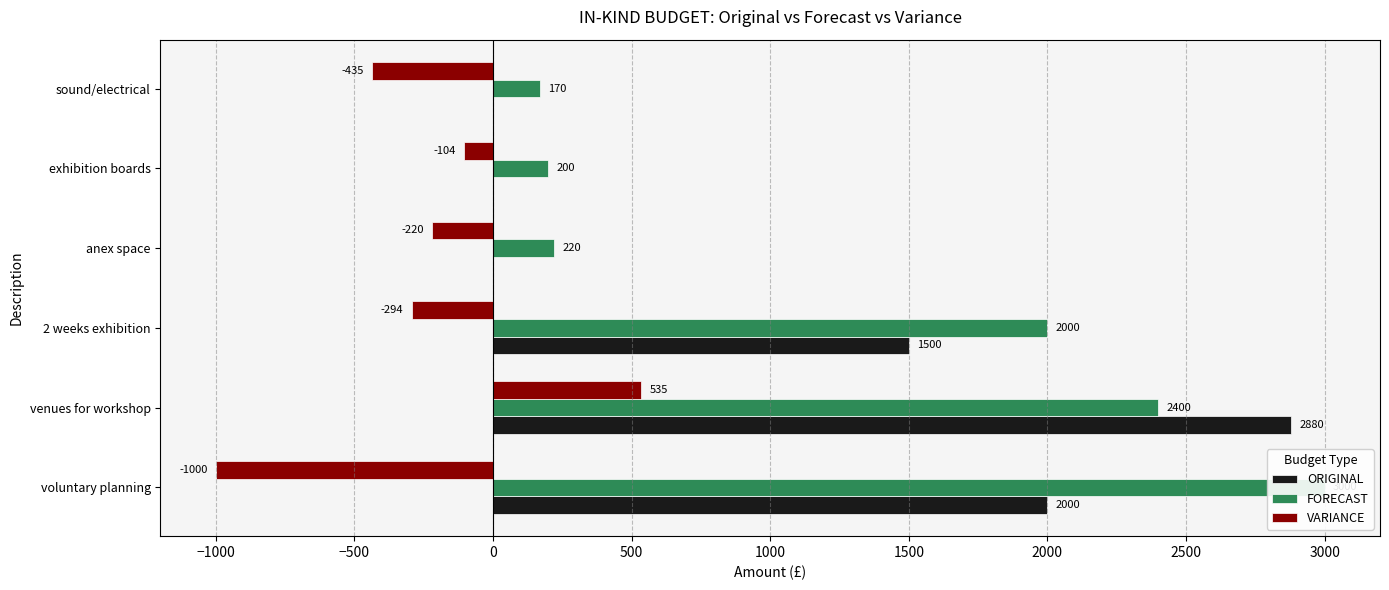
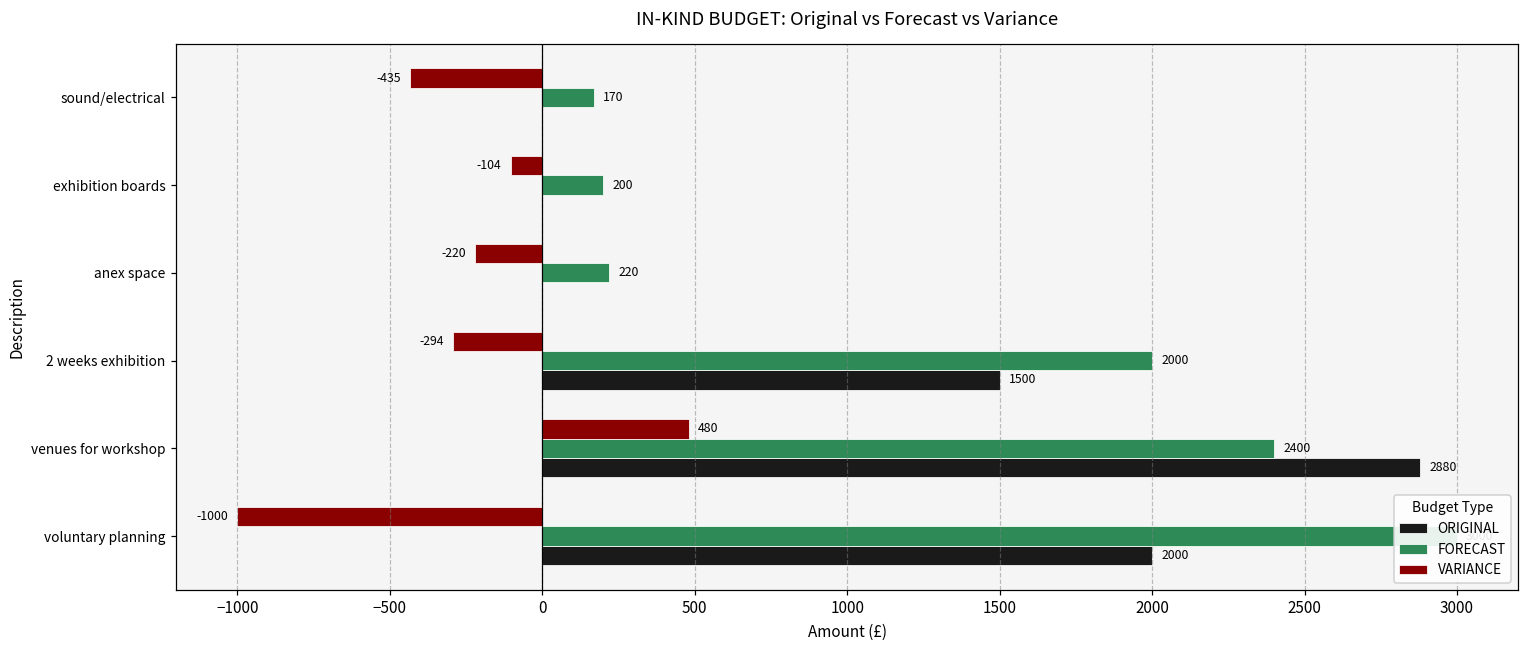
  {
    "ORIGINAL": {
      "2 weeks exhibition": 1500,
      "venues for workshop": 2880,
      "voluntary planning": 2000
    },
    "FORECAST": {
      "sound/electrical": 170,
      "exhibition boards": 200,
      "anex space": 220,
      "2 weeks exhibition": 2000,
      "venues for workshop": 2400
    },
    "VARIANCE": {
      "sound/electrical": -435,
      "exhibition boards": -104,
      "anex space": -220,
      "2 weeks exhibition": -294,
-     "venues for workshop": 535,
+     "venues for workshop": 480,
      "voluntary planning": -1000
    }
  }
